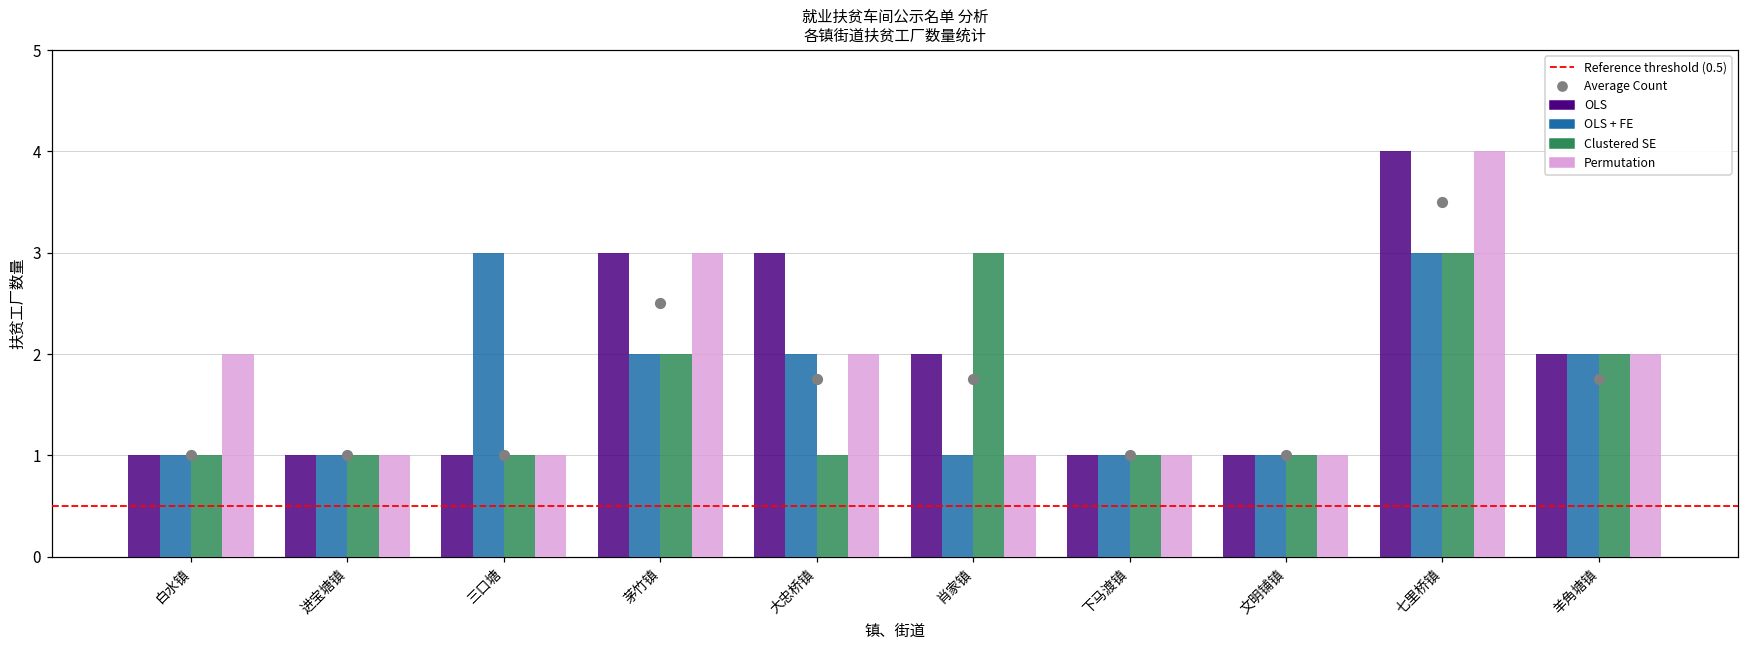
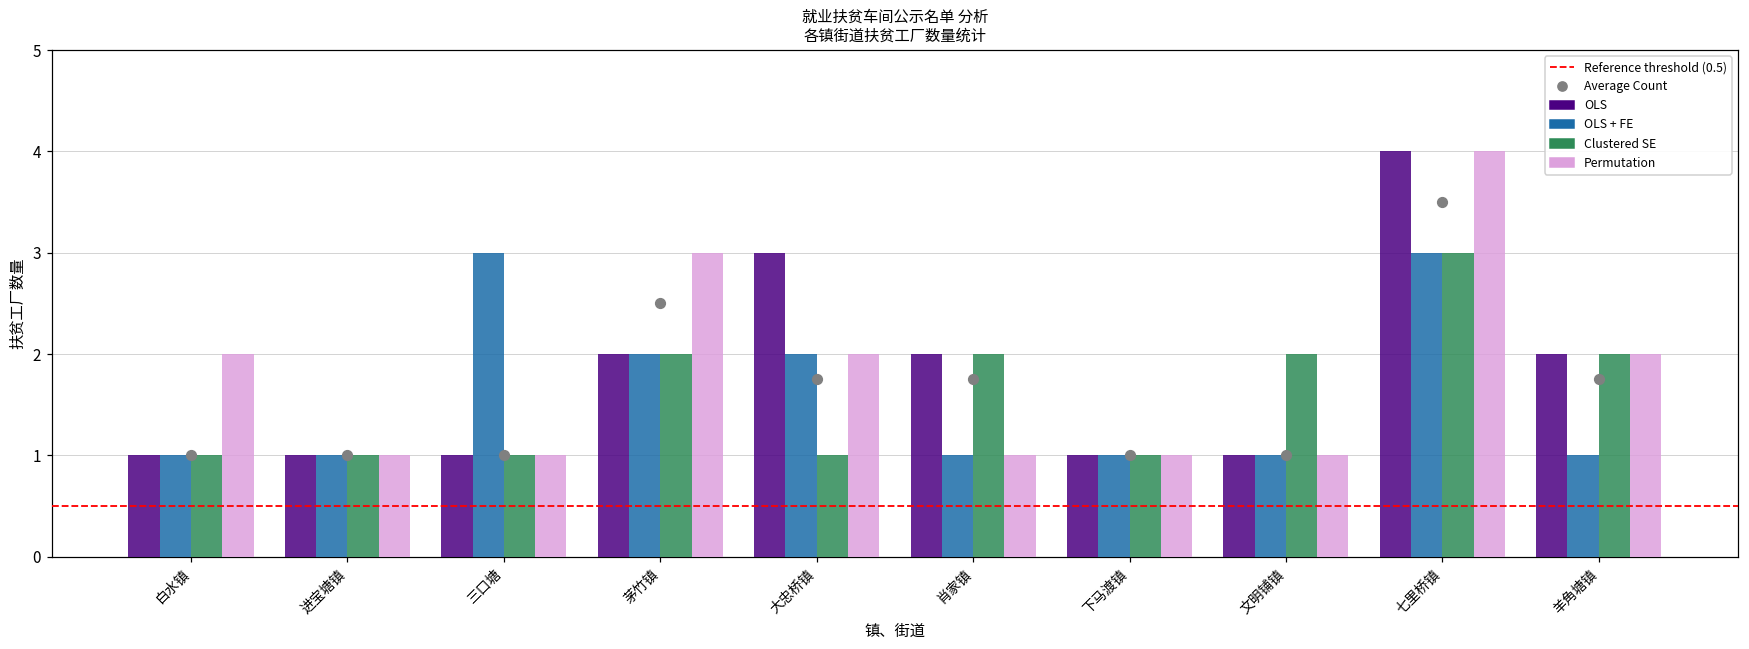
  {
    "OLS": {
      "白水镇": 1,
      "进宝塘镇": 1,
      "三口塘": 1,
-     "茅竹镇": 3,
+     "茅竹镇": 2,
      "大忠桥镇": 3,
      "肖家镇": 2,
      "下马渡镇": 1,
      "文明铺镇": 1,
      "七里桥镇": 4,
      "羊角塘镇": 2
    },
    "OLS + FE": {
      "白水镇": 1,
      "进宝塘镇": 1,
      "三口塘": 3,
      "茅竹镇": 2,
      "大忠桥镇": 2,
      "肖家镇": 1,
      "下马渡镇": 1,
      "文明铺镇": 1,
      "七里桥镇": 3,
-     "羊角塘镇": 2
+     "羊角塘镇": 1
    },
    "Clustered SE": {
      "白水镇": 1,
      "进宝塘镇": 1,
      "三口塘": 1,
      "茅竹镇": 2,
      "大忠桥镇": 1,
-     "肖家镇": 3,
+     "肖家镇": 2,
      "下马渡镇": 1,
-     "文明铺镇": 1,
+     "文明铺镇": 2,
      "七里桥镇": 3,
      "羊角塘镇": 2
    },
    "Permutation": {
      "白水镇": 2,
      "进宝塘镇": 1,
      "三口塘": 1,
      "茅竹镇": 3,
      "大忠桥镇": 2,
      "肖家镇": 1,
      "下马渡镇": 1,
      "文明铺镇": 1,
      "七里桥镇": 4,
      "羊角塘镇": 2
    }
  }
